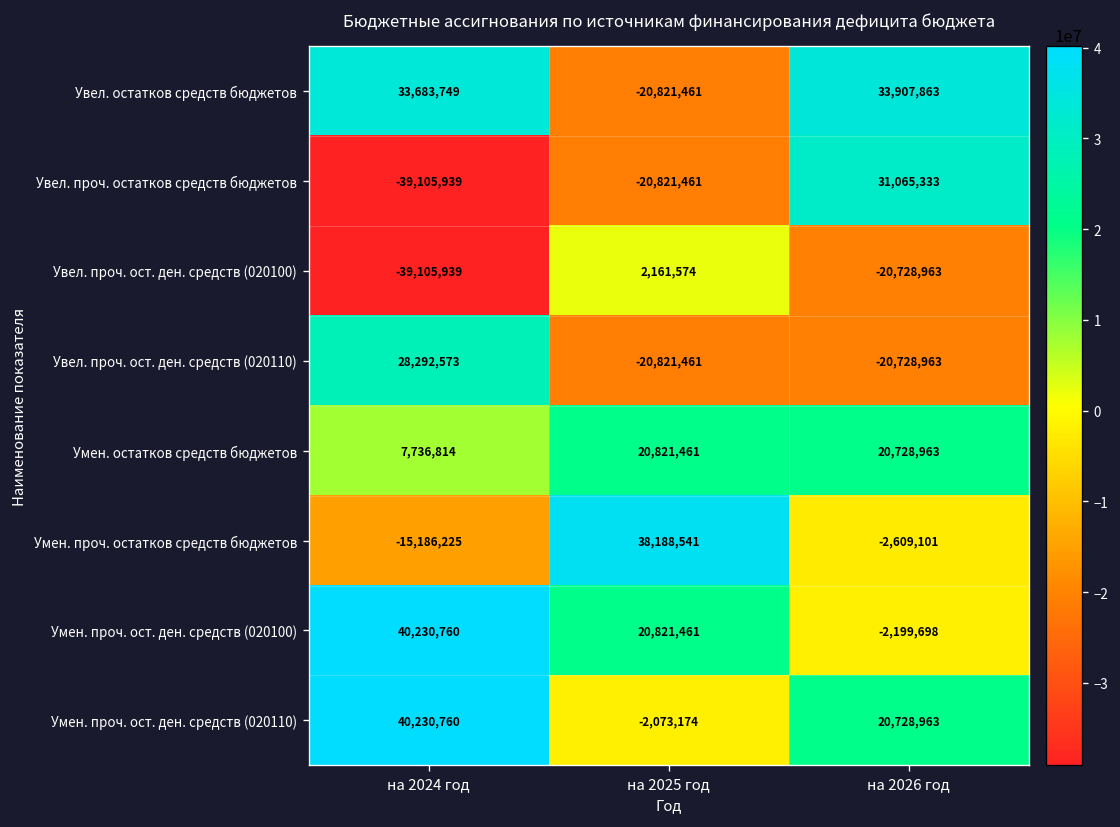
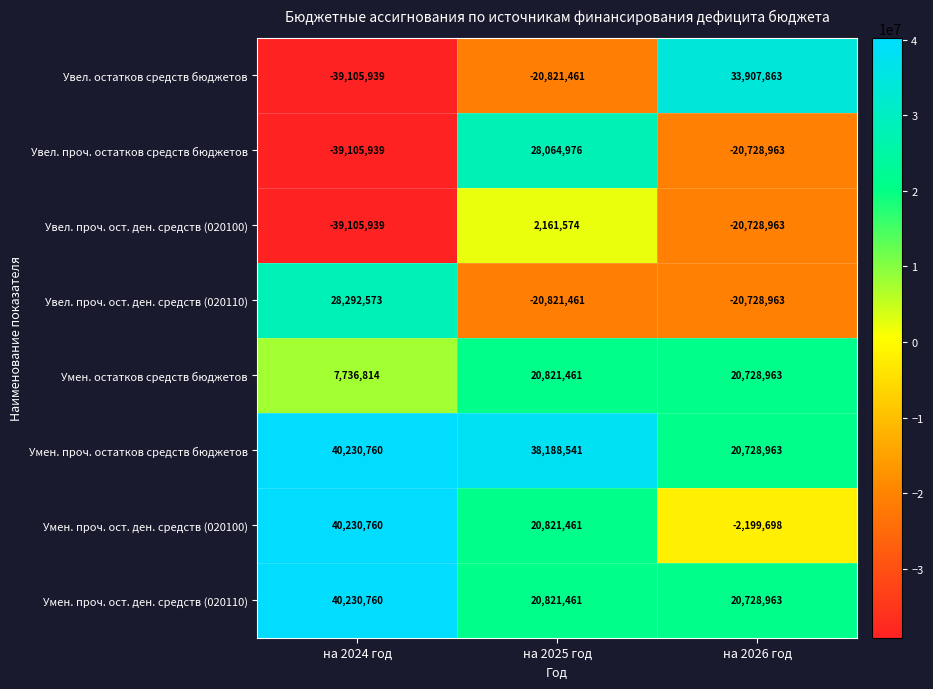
  {
    "Увел. остатков средств бюджетов": {
-     "на 2024 год": "33,683,749",
+     "на 2024 год": "-39,105,939",
      "на 2025 год": "-20,821,461",
      "на 2026 год": "33,907,863"
    },
    "Увел. проч. остатков средств бюджетов": {
      "на 2024 год": "-39,105,939",
-     "на 2025 год": "-20,821,461",
-     "на 2026 год": "31,065,333"
+     "на 2025 год": "28,064,976",
+     "на 2026 год": "-20,728,963"
    },
    "Увел. проч. ост. ден. средств (020100)": {
      "на 2024 год": "-39,105,939",
      "на 2025 год": "2,161,574",
      "на 2026 год": "-20,728,963"
    },
    "Увел. проч. ост. ден. средств (020110)": {
      "на 2024 год": "28,292,573",
      "на 2025 год": "-20,821,461",
      "на 2026 год": "-20,728,963"
    },
    "Умен. остатков средств бюджетов": {
      "на 2024 год": "7,736,814",
      "на 2025 год": "20,821,461",
      "на 2026 год": "20,728,963"
    },
    "Умен. проч. остатков средств бюджетов": {
-     "на 2024 год": "-15,186,225",
+     "на 2024 год": "40,230,760",
      "на 2025 год": "38,188,541",
-     "на 2026 год": "-2,609,101"
+     "на 2026 год": "20,728,963"
    },
    "Умен. проч. ост. ден. средств (020100)": {
      "на 2024 год": "40,230,760",
      "на 2025 год": "20,821,461",
      "на 2026 год": "-2,199,698"
    },
    "Умен. проч. ост. ден. средств (020110)": {
      "на 2024 год": "40,230,760",
-     "на 2025 год": "-2,073,174",
+     "на 2025 год": "20,821,461",
      "на 2026 год": "20,728,963"
    }
  }
